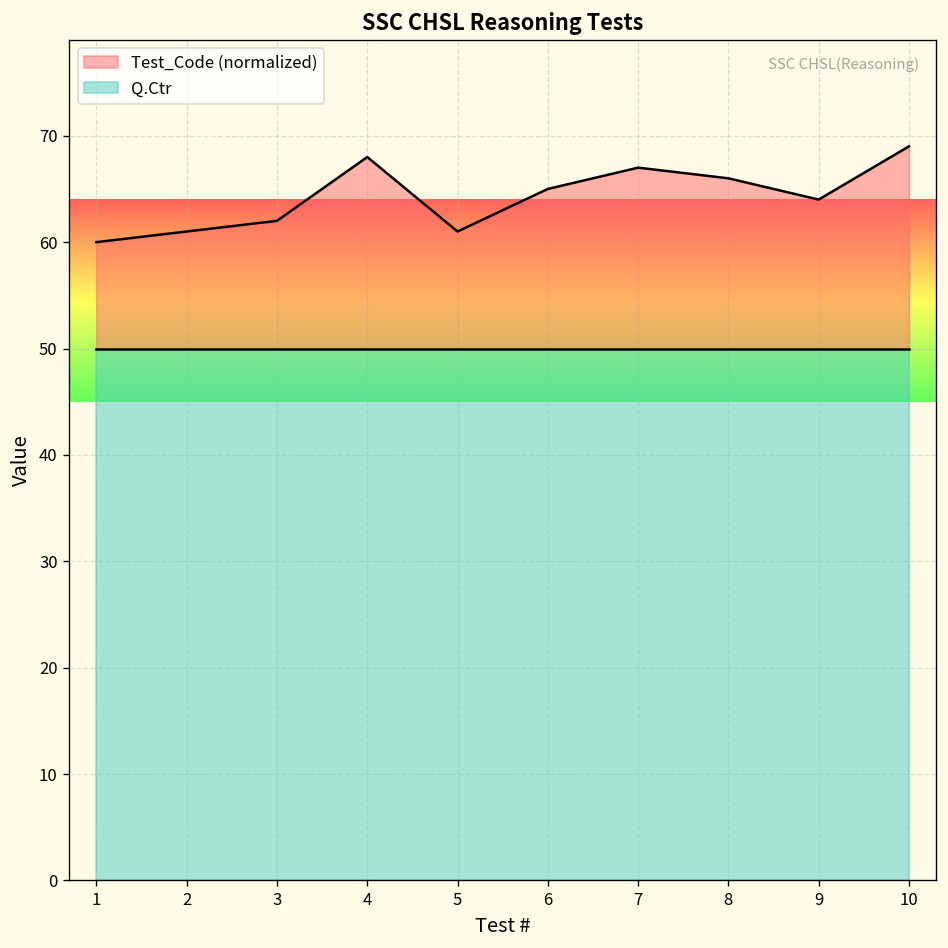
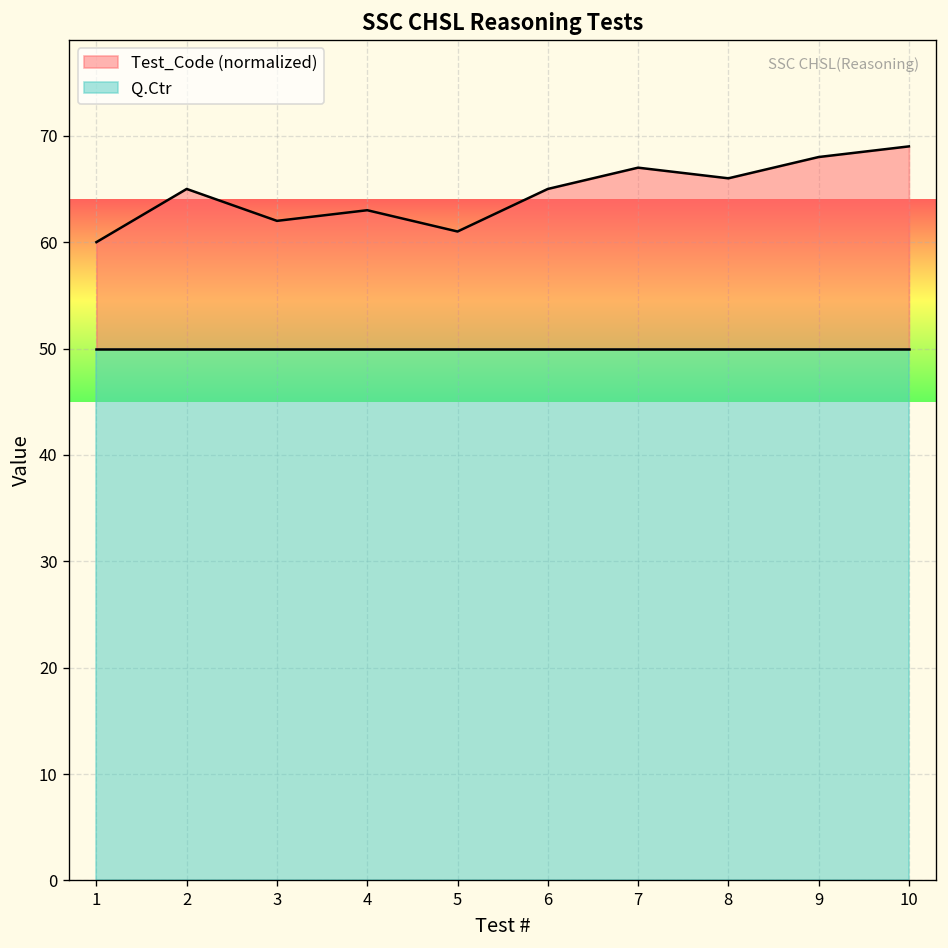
  {
    "Test_Code (normalized)": {
      "1": 60,
-     "2": 61,
+     "2": 65,
      "3": 62,
-     "4": 68,
+     "4": 63,
      "5": 61,
      "6": 65,
      "7": 67,
      "8": 66,
-     "9": 64,
+     "9": 68,
      "10": 69
    },
    "Q.Ctr": {
      "1": 50,
      "2": 50,
      "3": 50,
      "4": 50,
      "5": 50,
      "6": 50,
      "7": 50,
      "8": 50,
      "9": 50,
      "10": 50
    }
  }
